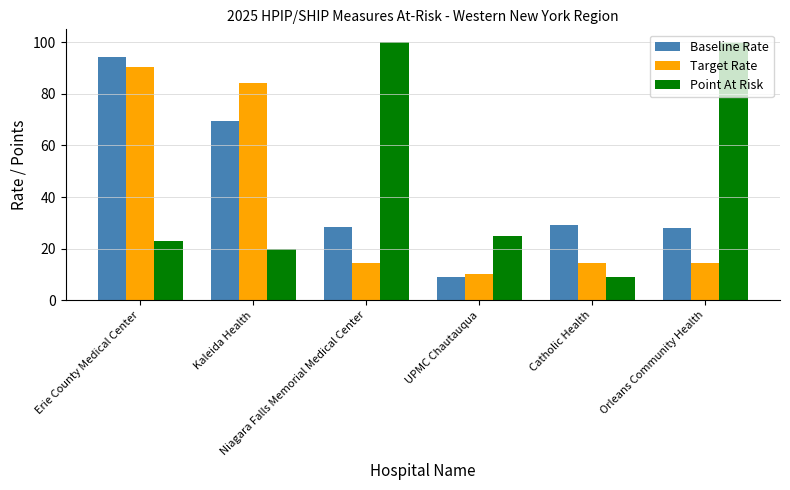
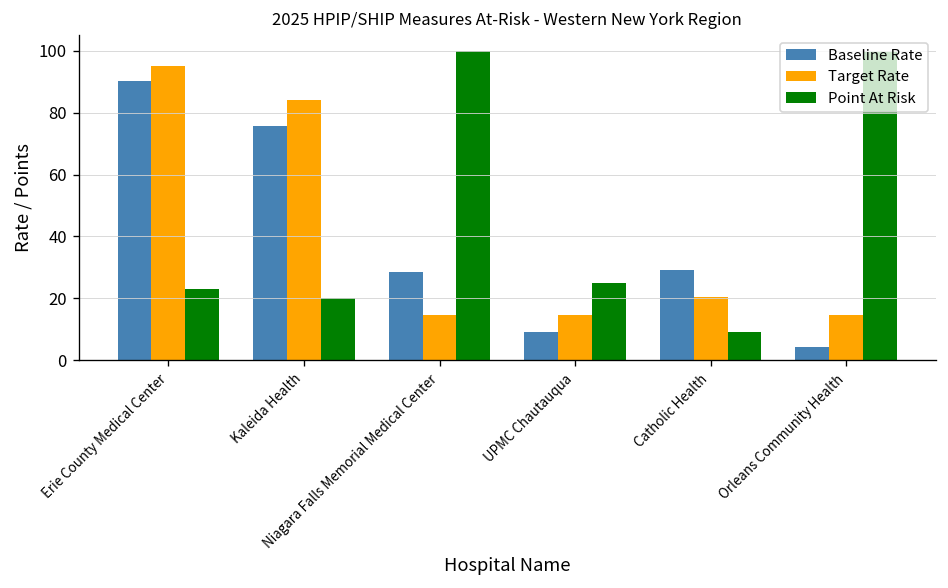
  {
    "Baseline Rate": {
-     "Erie County Medical Center": 94,
-     "Kaleida Health": 69,
+     "Erie County Medical Center": 90,
+     "Kaleida Health": 76,
      "Niagara Falls Memorial Medical Center": 28,
      "UPMC Chautauqua": 9,
      "Catholic Health": 29,
-     "Orleans Community Health": 28
+     "Orleans Community Health": 4
    },
    "Target Rate": {
-     "Erie County Medical Center": 90,
+     "Erie County Medical Center": 95,
      "Kaleida Health": 84,
      "Niagara Falls Memorial Medical Center": 15,
-     "UPMC Chautauqua": 10,
-     "Catholic Health": 15,
+     "UPMC Chautauqua": 15,
+     "Catholic Health": 21,
      "Orleans Community Health": 15
    },
    "Point At Risk": {
      "Erie County Medical Center": 23,
      "Kaleida Health": 20,
      "Niagara Falls Memorial Medical Center": 100,
      "UPMC Chautauqua": 25,
      "Catholic Health": 9
    }
  }
